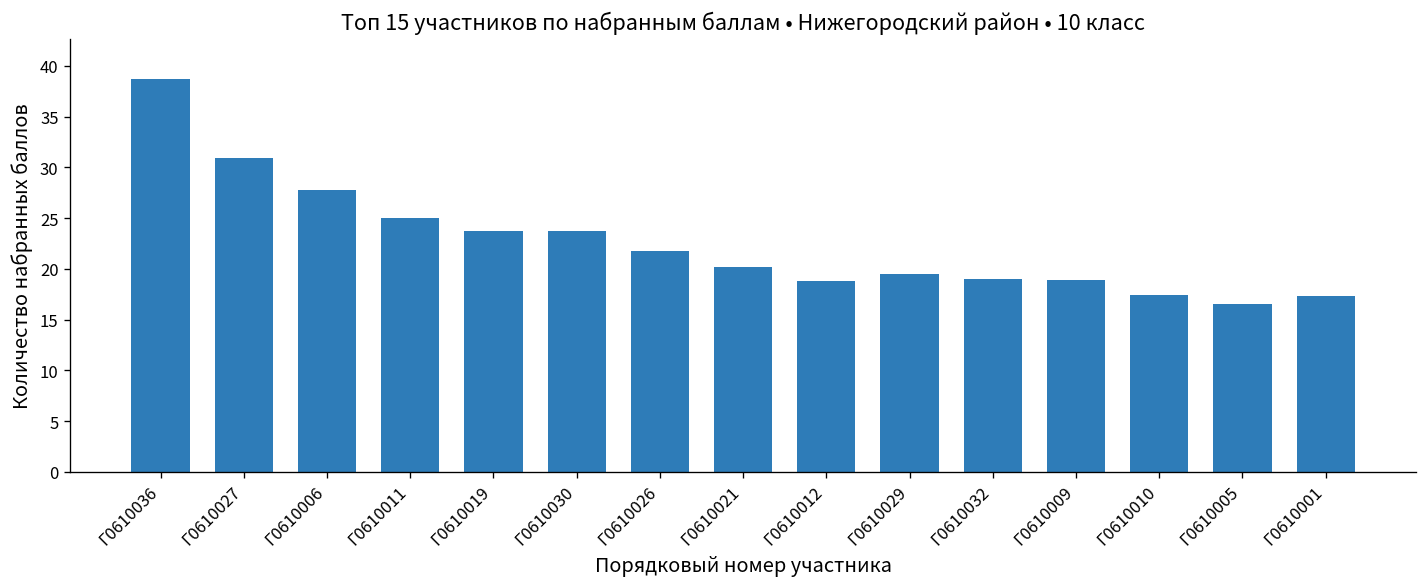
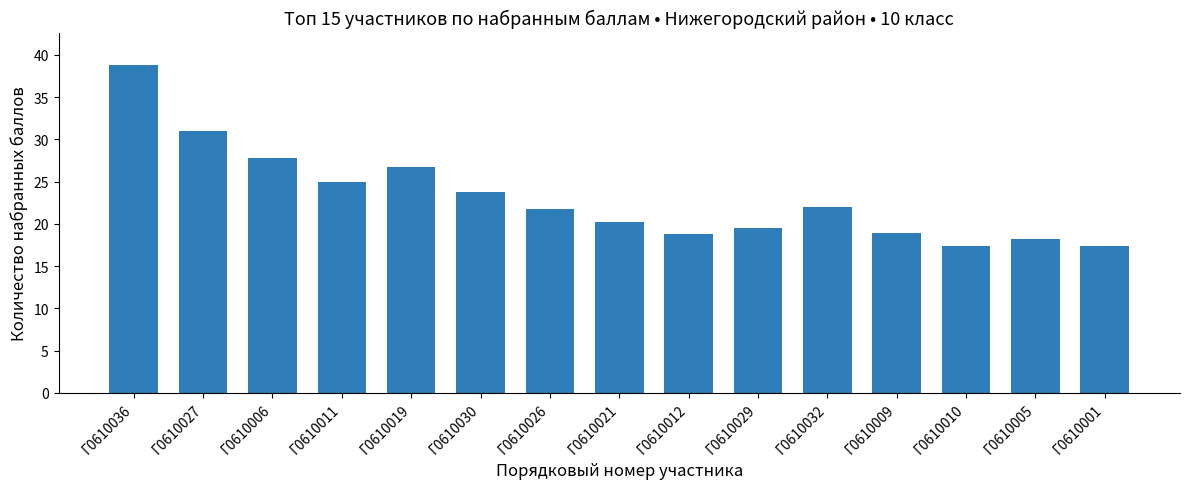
  {
    "Г0610036": 39,
    "Г0610027": 31,
    "Г0610006": 28,
    "Г0610011": 25,
-   "Г0610019": 24,
+   "Г0610019": 27,
    "Г0610030": 24,
    "Г0610026": 22,
    "Г0610021": 20,
    "Г0610012": 19,
    "Г0610029": 20,
-   "Г0610032": 19,
+   "Г0610032": 22,
    "Г0610009": 19,
    "Г0610010": 17,
-   "Г0610005": 17,
+   "Г0610005": 18,
    "Г0610001": 17
  }
